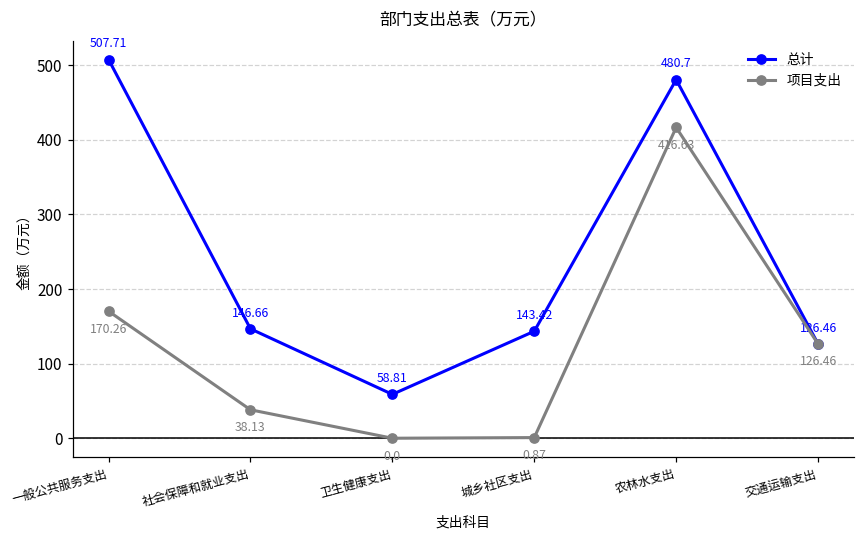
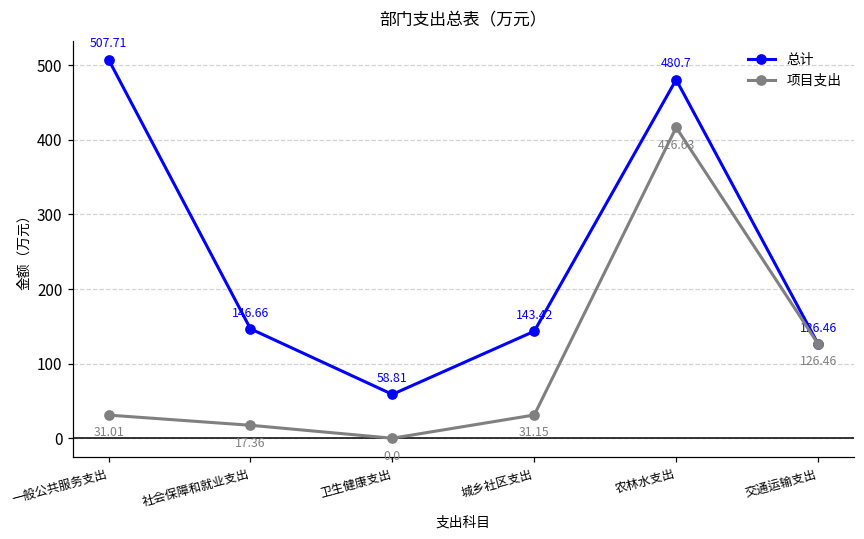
  {
    "总计": {
      "一般公共服务支出": 507.71,
      "社会保障和就业支出": 146.66,
      "卫生健康支出": 58.81,
      "城乡社区支出": 143.42,
      "农林水支出": 480.7
    },
    "项目支出": {
-     "一般公共服务支出": 170.26,
-     "社会保障和就业支出": 38.13,
+     "一般公共服务支出": 31.01,
+     "社会保障和就业支出": 17.36,
      "卫生健康支出": 0.0,
-     "城乡社区支出": 0.87,
+     "城乡社区支出": 31.15,
      "农林水支出": 416.63
    }
  }
